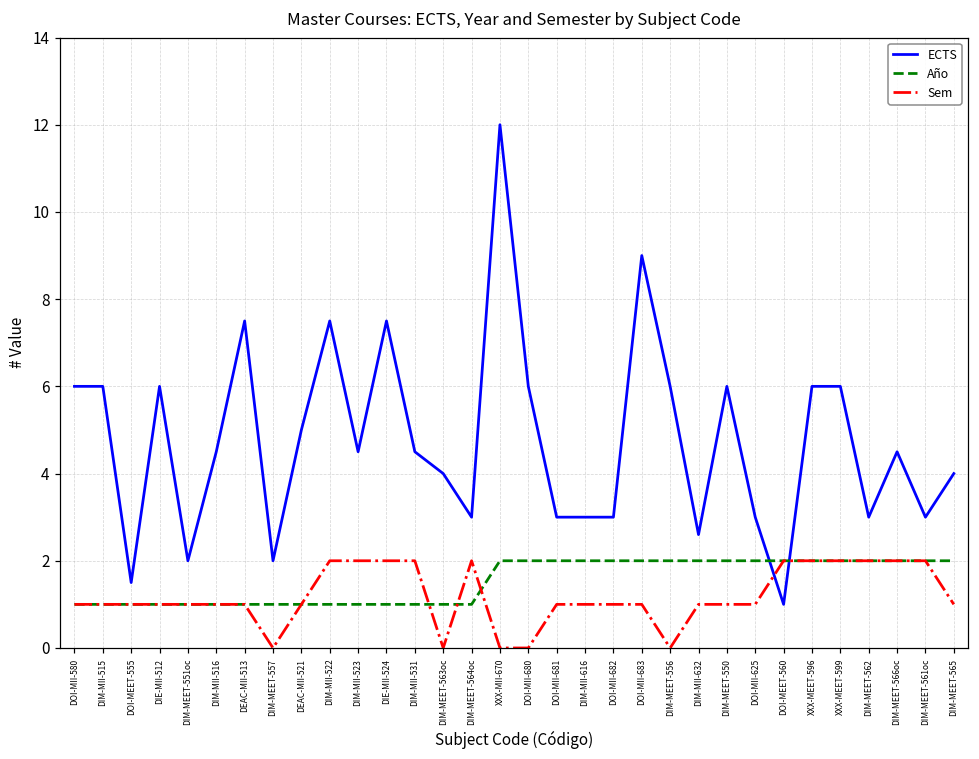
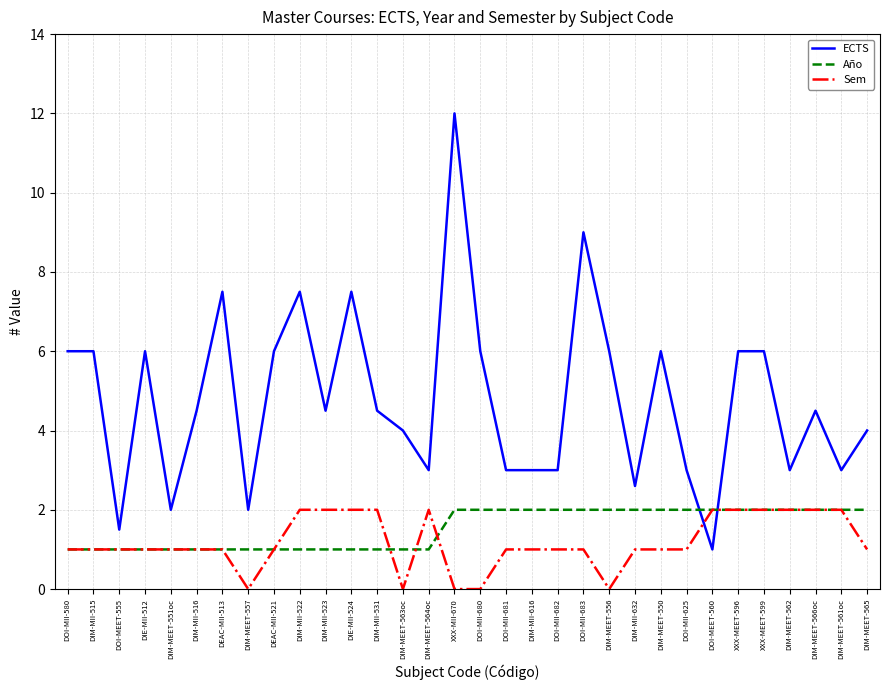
  {
    "ECTS": {
      "DOI-MII-580": 6,
      "DIM-MII-515": 6,
      "DOI-MEET-555": 1.5,
      "DIE-MII-512": 6,
      "DIM-MEET-551oc": 2,
      "DIM-MII-516": 4.5,
      "DEAC-MII-513": 7.5,
      "DIM-MEET-557": 2,
-     "DEAC-MII-521": 5,
+     "DEAC-MII-521": 6,
      "DIM-MII-522": 7.5,
      "DIM-MII-523": 4.5,
      "DIE-MII-524": 7.5,
      "DIM-MII-531": 4.5,
      "DIM-MEET-563oc": 4,
      "DIM-MEET-564oc": 3,
      "XXX-MII-670": 12,
      "DOI-MII-680": 6,
      "DOI-MII-681": 3,
      "DIM-MII-616": 3,
      "DOI-MII-682": 3,
      "DOI-MII-683": 9,
      "DIM-MEET-556": 6,
      "DIM-MII-632": 2.6,
      "DIM-MEET-550": 6,
      "DOI-MII-625": 3,
      "DOI-MEET-560": 1,
      "XXX-MEET-596": 6,
      "XXX-MEET-599": 6,
      "DIM-MEET-562": 3,
      "DIM-MEET-566oc": 4.5,
      "DIM-MEET-561oc": 3,
      "DIM-MEET-565": 4
    },
    "Año": {
      "DIM-MEET-557": 1,
      "DIM-MII-522": 1,
      "DIM-MII-523": 1,
      "DIE-MII-524": 1,
      "DIM-MII-531": 1,
      "DIM-MEET-563oc": 1,
      "DIM-MEET-564oc": 1,
      "XXX-MII-670": 2,
      "DOI-MII-680": 2,
      "DOI-MII-681": 2,
      "DIM-MII-616": 2,
      "DOI-MII-682": 2,
      "DOI-MII-683": 2,
      "DIM-MEET-556": 2,
      "DIM-MII-632": 2,
      "DIM-MEET-550": 2,
      "DOI-MII-625": 2,
      "DIM-MEET-565": 2
    },
    "Sem": {
      "DIM-MEET-557": 0,
      "DIM-MII-522": 2,
      "DIM-MII-523": 2,
      "DIE-MII-524": 2,
      "DIM-MII-531": 2,
      "DIM-MEET-563oc": 0,
      "DIM-MEET-564oc": 2,
      "XXX-MII-670": 0,
      "DOI-MII-680": 0,
      "DOI-MII-681": 1,
      "DIM-MII-616": 1,
      "DOI-MII-682": 1,
      "DOI-MII-683": 1,
      "DIM-MEET-556": 0,
      "DIM-MII-632": 1,
      "DIM-MEET-550": 1,
      "DOI-MII-625": 1,
      "DIM-MEET-565": 1
    }
  }
